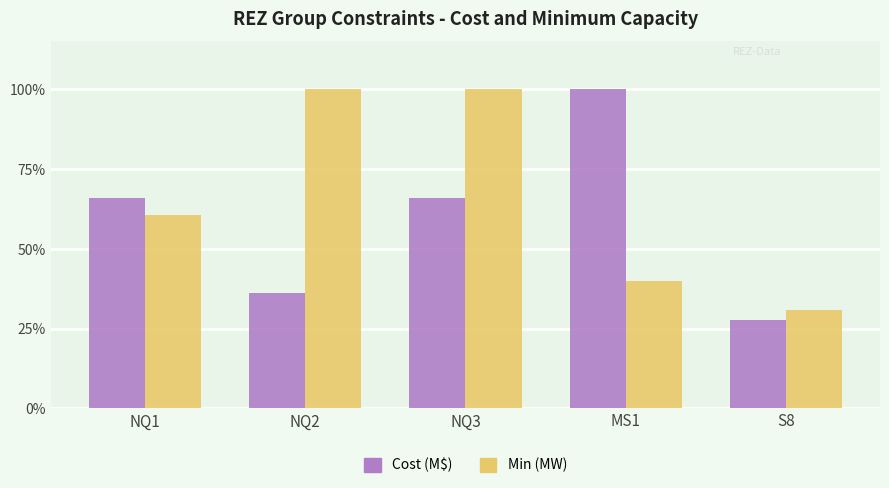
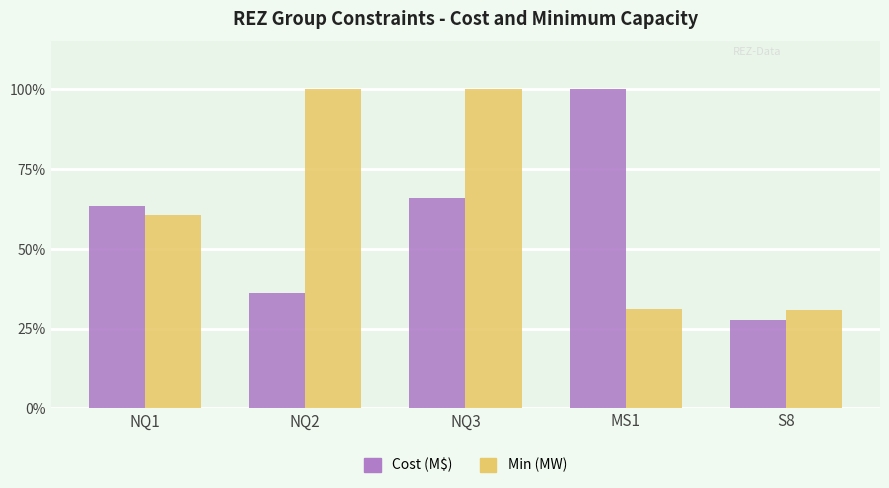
  {
    "Cost (M$)": {
-     "NQ1": "66%",
+     "NQ1": "63%",
      "NQ2": "36%",
      "NQ3": "66%",
      "MS1": "100%",
      "S8": "28%"
    },
    "Min (MW)": {
      "NQ1": "61%",
      "NQ2": "100%",
      "NQ3": "100%",
-     "MS1": "40%",
+     "MS1": "31%",
      "S8": "31%"
    }
  }
